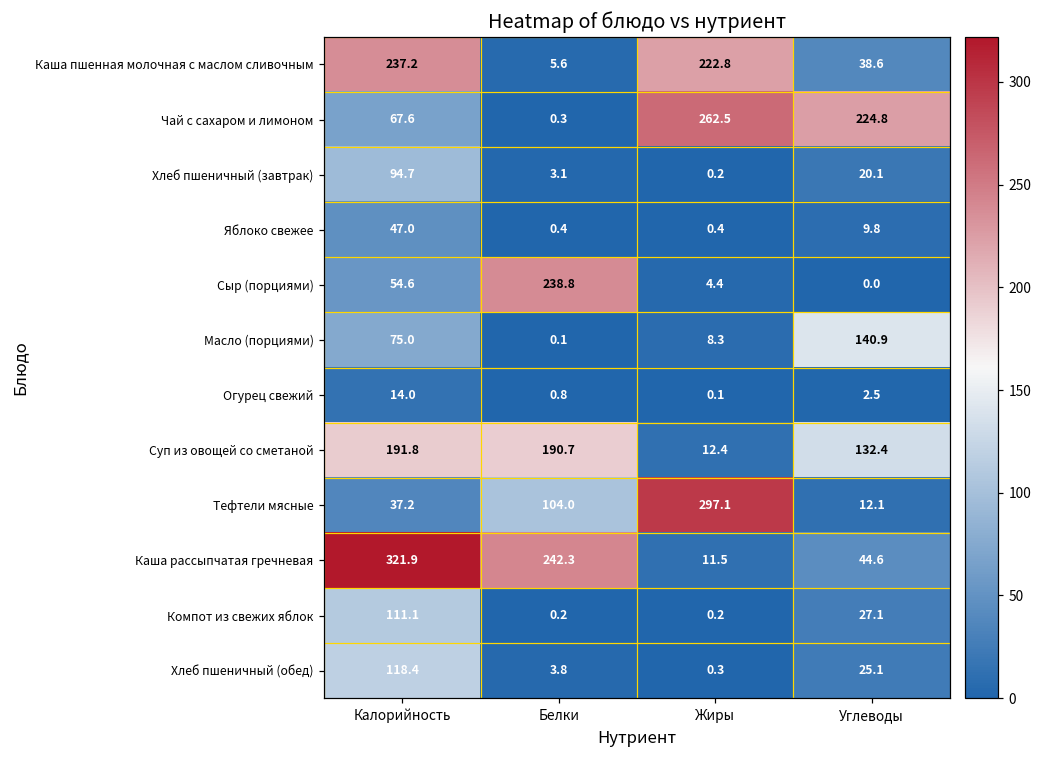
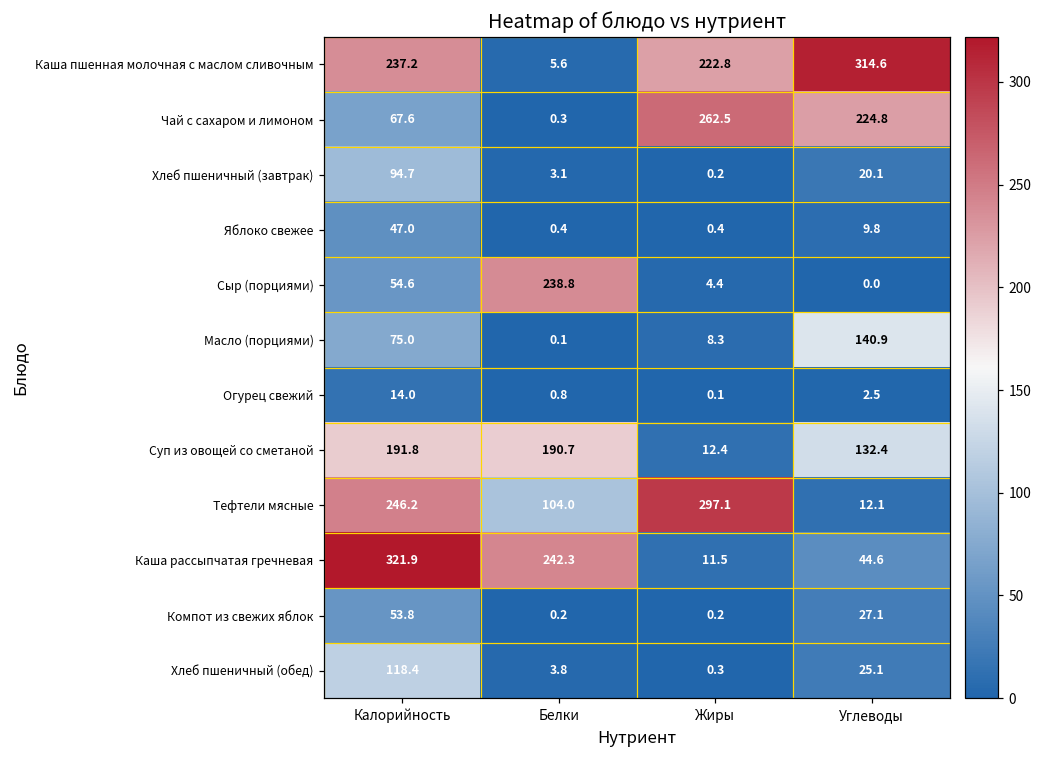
  {
    "Каша пшенная молочная с маслом сливочным": {
      "Калорийность": 237.2,
      "Белки": 5.6,
      "Жиры": 222.8,
-     "Углеводы": 38.6
+     "Углеводы": 314.6
    },
    "Чай с сахаром и лимоном": {
      "Калорийность": 67.6,
      "Белки": 0.3,
      "Жиры": 262.5,
      "Углеводы": 224.8
    },
    "Хлеб пшеничный (завтрак)": {
      "Калорийность": 94.7,
      "Белки": 3.1,
      "Жиры": 0.2,
      "Углеводы": 20.1
    },
    "Яблоко свежее": {
      "Калорийность": 47.0,
      "Белки": 0.4,
      "Жиры": 0.4,
      "Углеводы": 9.8
    },
    "Сыр (порциями)": {
      "Калорийность": 54.6,
      "Белки": 238.8,
      "Жиры": 4.4,
      "Углеводы": 0.0
    },
    "Масло (порциями)": {
      "Калорийность": 75.0,
      "Белки": 0.1,
      "Жиры": 8.3,
      "Углеводы": 140.9
    },
    "Огурец свежий": {
      "Калорийность": 14.0,
      "Белки": 0.8,
      "Жиры": 0.1,
      "Углеводы": 2.5
    },
    "Суп из овощей со сметаной": {
      "Калорийность": 191.8,
      "Белки": 190.7,
      "Жиры": 12.4,
      "Углеводы": 132.4
    },
    "Тефтели мясные": {
-     "Калорийность": 37.2,
+     "Калорийность": 246.2,
      "Белки": 104.0,
      "Жиры": 297.1,
      "Углеводы": 12.1
    },
    "Каша рассыпчатая гречневая": {
      "Калорийность": 321.9,
      "Белки": 242.3,
      "Жиры": 11.5,
      "Углеводы": 44.6
    },
    "Компот из свежих яблок": {
-     "Калорийность": 111.1,
+     "Калорийность": 53.8,
      "Белки": 0.2,
      "Жиры": 0.2,
      "Углеводы": 27.1
    },
    "Хлеб пшеничный (обед)": {
      "Калорийность": 118.4,
      "Белки": 3.8,
      "Жиры": 0.3,
      "Углеводы": 25.1
    }
  }
